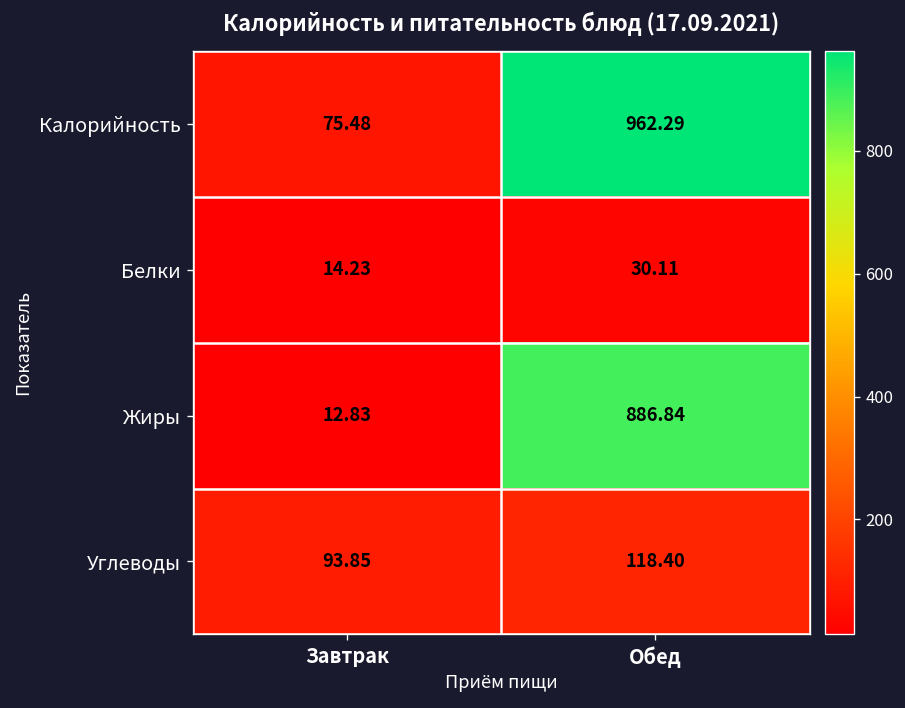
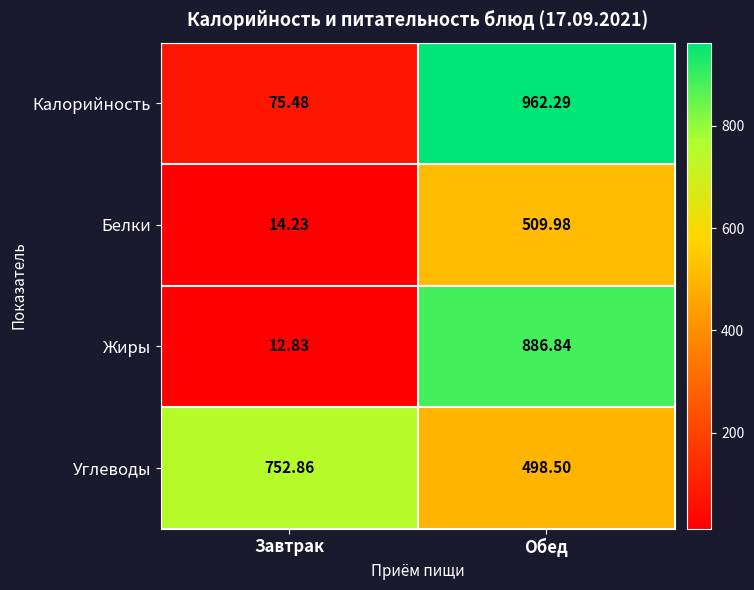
  {
    "Калорийность": {
      "Завтрак": 75.48,
      "Обед": 962.29
    },
    "Белки": {
      "Завтрак": 14.23,
-     "Обед": 30.11
+     "Обед": 509.98
    },
    "Жиры": {
      "Завтрак": 12.83,
      "Обед": 886.84
    },
    "Углеводы": {
-     "Завтрак": 93.85,
-     "Обед": 118.40
+     "Завтрак": 752.86,
+     "Обед": 498.50
    }
  }
